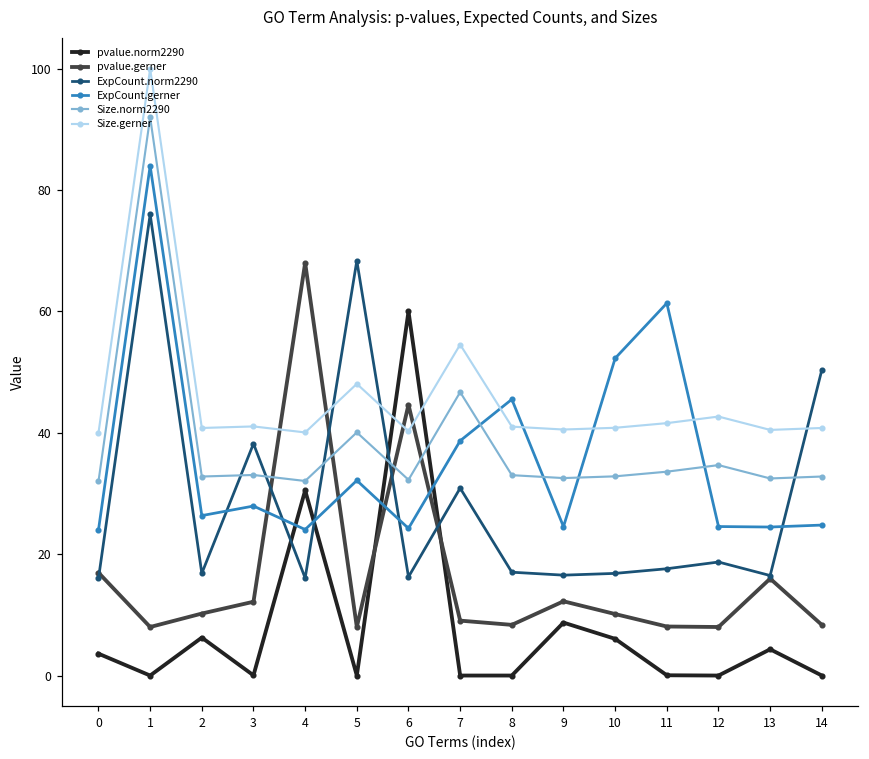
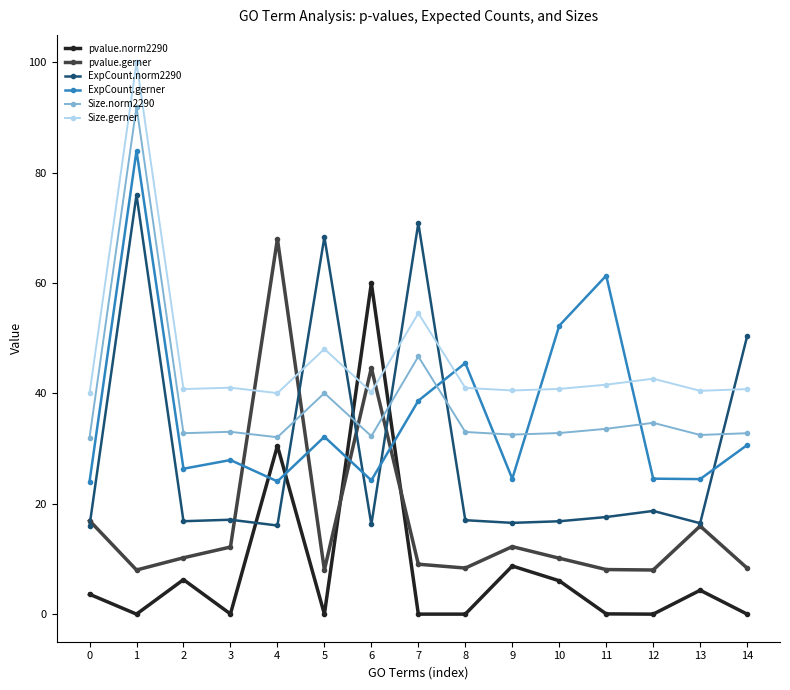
  {
    "ExpCount.norm2290": {
      "0": 16,
      "1": 76,
      "2": 17,
-     "3": 38,
+     "3": 17,
      "4": 16,
      "5": 68,
      "6": 16,
-     "7": 31,
+     "7": 71,
      "8": 17,
      "9": 17,
      "10": 17,
      "11": 18,
      "12": 19,
      "13": 16,
      "14": 50
    },
    "ExpCount.gerner": {
      "0": 24,
      "1": 84,
      "2": 26,
      "3": 28,
      "4": 24,
      "5": 32,
      "6": 24,
      "7": 39,
      "8": 46,
      "9": 25,
      "10": 52,
      "11": 61,
      "12": 25,
      "13": 24,
-     "14": 25
+     "14": 31
    },
    "Size.norm2290": {
      "0": 32,
      "1": 92,
      "2": 33,
      "3": 33,
      "4": 32,
      "5": 40,
      "6": 32,
      "7": 47,
      "8": 33,
      "9": 33,
      "10": 33,
      "11": 34,
      "12": 35,
      "13": 32,
      "14": 33
    },
    "Size.gerner": {
      "0": 40,
      "1": 100,
      "2": 41,
      "3": 41,
      "4": 40,
      "5": 48,
      "6": 40,
      "7": 55,
      "8": 41,
      "9": 41,
      "10": 41,
      "11": 42,
      "12": 43,
      "13": 40,
      "14": 41
    }
  }
